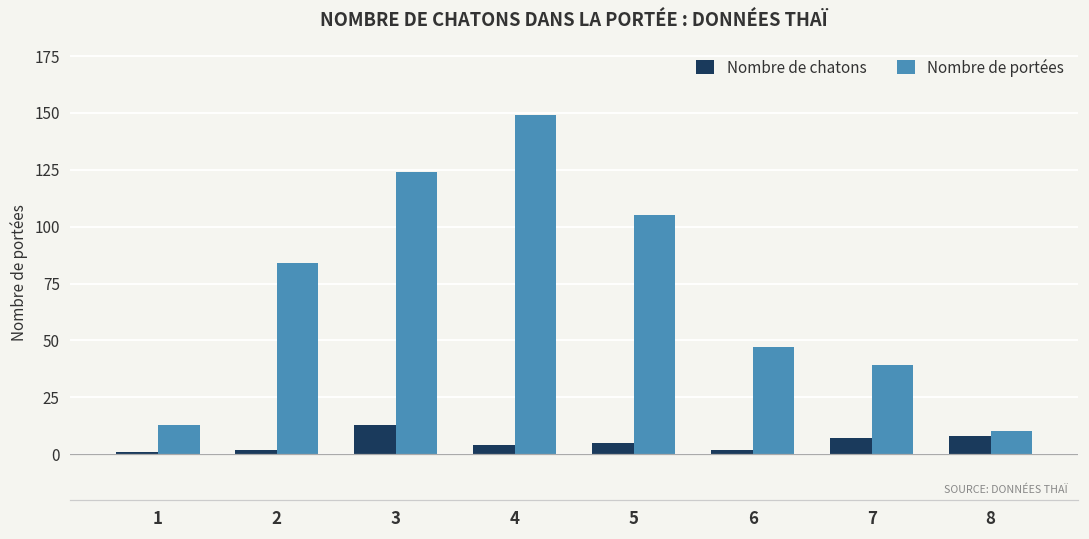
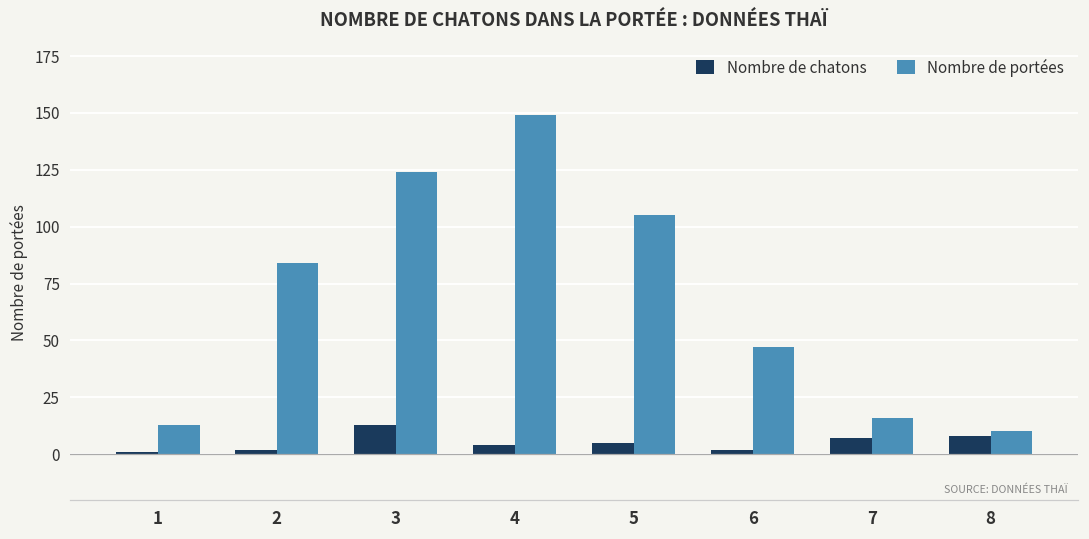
  {
    "Nombre de chatons": {
      "2": 2,
      "3": 13,
      "4": 4,
      "5": 5,
      "6": 2,
      "7": 7,
      "8": 8
    },
    "Nombre de portées": {
      "1": 13,
      "2": 84,
      "3": 124,
      "4": 149,
      "5": 105,
      "6": 47,
-     "7": 39,
+     "7": 16,
      "8": 10
    }
  }
